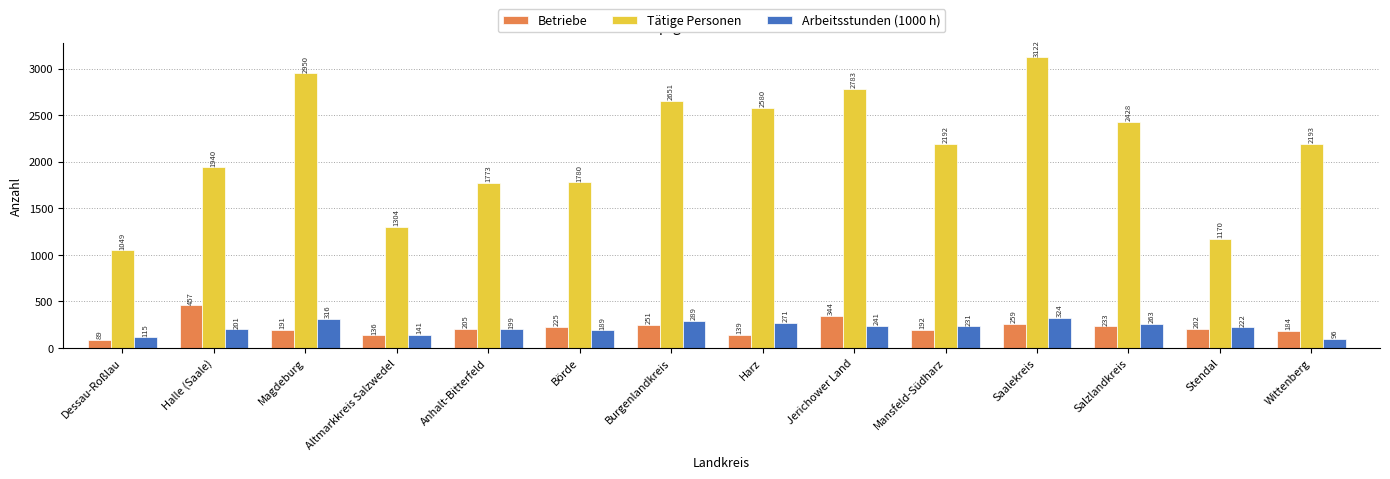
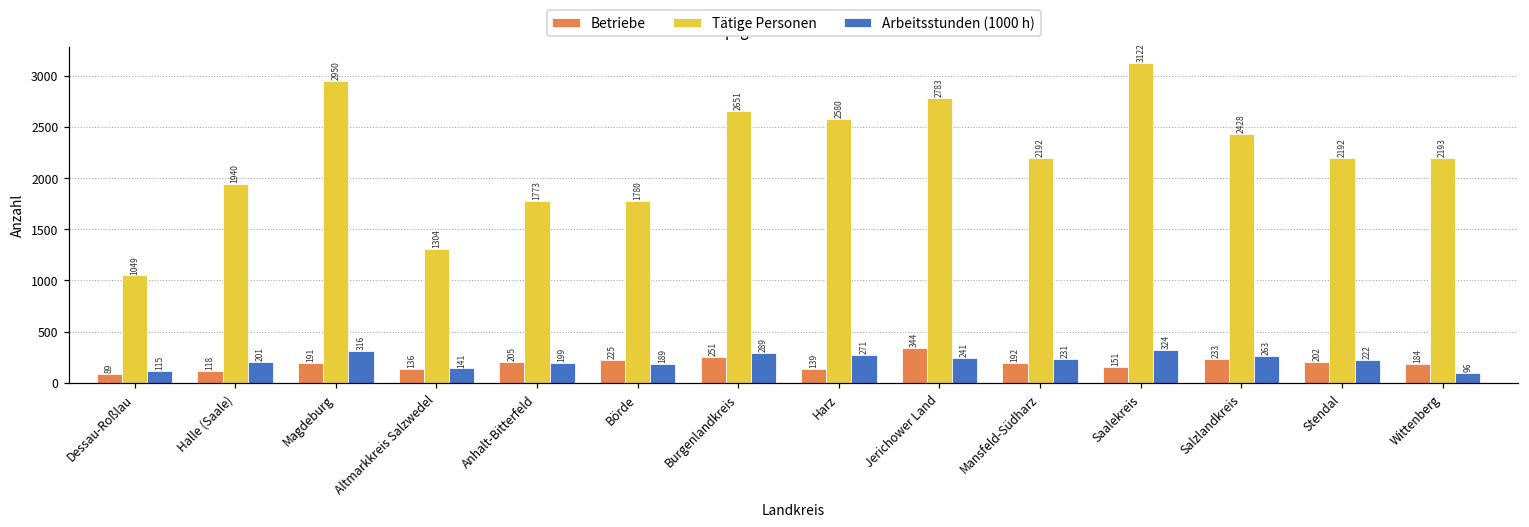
  {
    "Betriebe": {
      "Dessau-Roßlau": 89,
-     "Halle (Saale)": 457,
+     "Halle (Saale)": 118,
      "Magdeburg": 191,
      "Altmarkkreis Salzwedel": 136,
      "Anhalt-Bitterfeld": 205,
      "Börde": 225,
      "Burgenlandkreis": 251,
      "Harz": 139,
      "Jerichower Land": 344,
      "Mansfeld-Südharz": 192,
-     "Saalekreis": 259,
+     "Saalekreis": 151,
      "Salzlandkreis": 233,
      "Stendal": 202,
      "Wittenberg": 184
    },
    "Tätige Personen": {
      "Dessau-Roßlau": 1049,
      "Halle (Saale)": 1940,
      "Magdeburg": 2950,
      "Altmarkkreis Salzwedel": 1304,
      "Anhalt-Bitterfeld": 1773,
      "Börde": 1780,
      "Burgenlandkreis": 2651,
      "Harz": 2580,
      "Jerichower Land": 2783,
      "Mansfeld-Südharz": 2192,
      "Saalekreis": 3122,
      "Salzlandkreis": 2428,
-     "Stendal": 1170,
+     "Stendal": 2192,
      "Wittenberg": 2193
    },
    "Arbeitsstunden (1000 h)": {
      "Dessau-Roßlau": 115,
      "Halle (Saale)": 201,
      "Magdeburg": 316,
      "Altmarkkreis Salzwedel": 141,
      "Anhalt-Bitterfeld": 199,
      "Börde": 189,
      "Burgenlandkreis": 289,
      "Harz": 271,
      "Jerichower Land": 241,
      "Mansfeld-Südharz": 231,
      "Saalekreis": 324,
      "Salzlandkreis": 263,
      "Stendal": 222,
      "Wittenberg": 96
    }
  }
